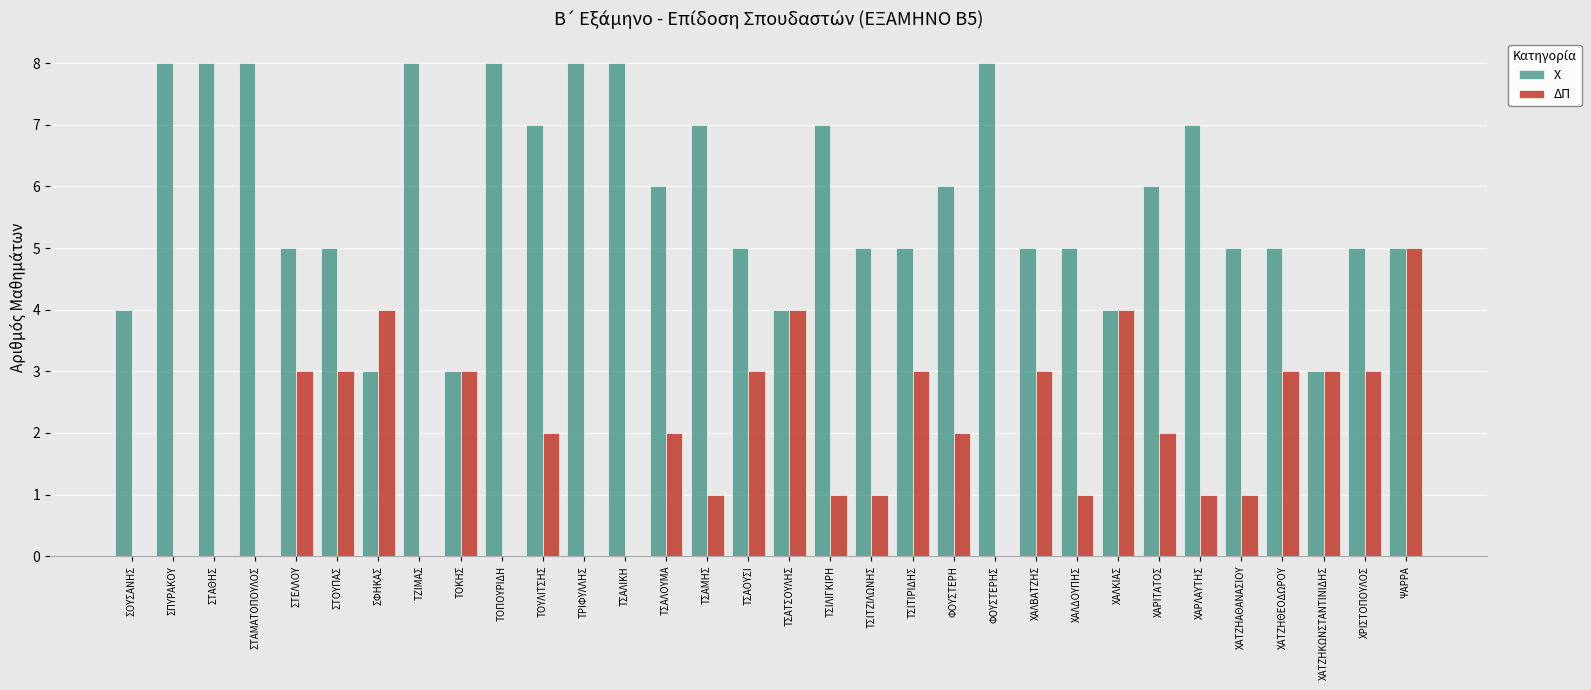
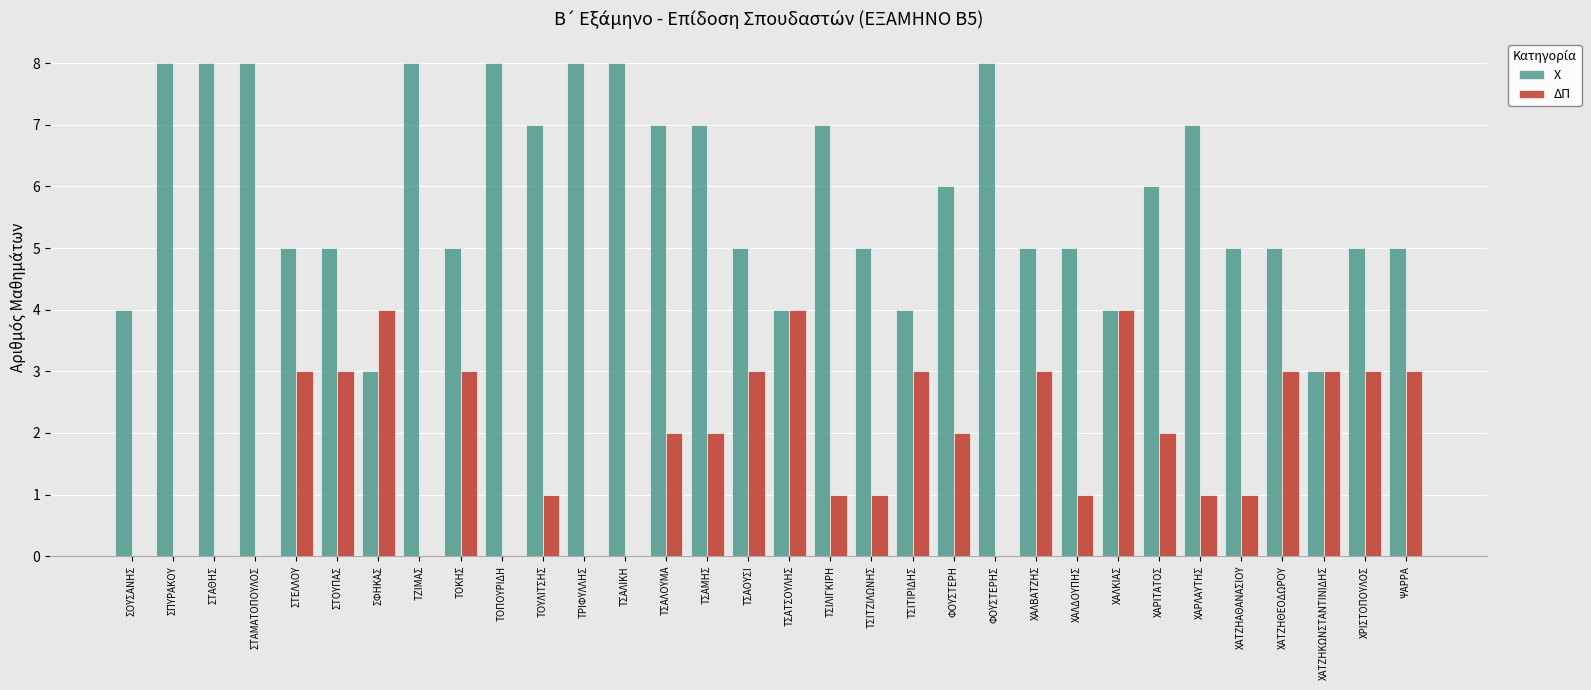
  {
    "Χ": {
      "ΣΟΥΣΑΝΗΣ": 4,
      "ΣΠΥΡΑΚΟΥ": 8,
      "ΣΤΑΘΗΣ": 8,
      "ΣΤΑΜΑΤΟΠΟΥΛΟΣ": 8,
      "ΣΤΕΛΛΟΥ": 5,
      "ΣΤΟΥΠΑΣ": 5,
      "ΣΦΗΚΑΣ": 3,
      "ΤΖΙΜΑΣ": 8,
-     "ΤΟΚΗΣ": 3,
+     "ΤΟΚΗΣ": 5,
      "ΤΟΠΟΥΡΙΔΗ": 8,
      "ΤΟΥΛΙΤΣΗΣ": 7,
      "ΤΡΙΦΥΛΛΗΣ": 8,
      "ΤΣΑΛΙΚΗ": 8,
-     "ΤΣΑΛΟΥΜΑ": 6,
+     "ΤΣΑΛΟΥΜΑ": 7,
      "ΤΣΑΜΗΣ": 7,
      "ΤΣΑΟΥΣΙ": 5,
      "ΤΣΑΤΣΟΥΛΗΣ": 4,
      "ΤΣΙΛΙΓΚΙΡΗ": 7,
      "ΤΣΙΤΖΙΛΩΝΗΣ": 5,
-     "ΤΣΙΤΙΡΙΔΗΣ": 5,
+     "ΤΣΙΤΙΡΙΔΗΣ": 4,
      "ΦΟΥΣΤΕΡΗ": 6,
      "ΦΟΥΣΤΕΡΗΣ": 8,
      "ΧΑΛΒΑΤΖΗΣ": 5,
      "ΧΑΛΔΟΥΠΗΣ": 5,
      "ΧΑΛΚΙΑΣ": 4,
      "ΧΑΡΙΤΑΤΟΣ": 6,
      "ΧΑΡΛΑΥΤΗΣ": 7,
      "ΧΑΤΖΗΑΘΑΝΑΣΙΟΥ": 5,
      "ΧΑΤΖΗΘΕΟΔΩΡΟΥ": 5,
      "ΧΑΤΖΗΚΩΝΣΤΑΝΤΙΝΙΔΗΣ": 3,
      "ΧΡΙΣΤΟΠΟΥΛΟΣ": 5,
      "ΨΑΡΡΑ": 5
    },
    "ΔΠ": {
      "ΣΟΥΣΑΝΗΣ": 0,
      "ΣΠΥΡΑΚΟΥ": 0,
      "ΣΤΑΘΗΣ": 0,
      "ΣΤΑΜΑΤΟΠΟΥΛΟΣ": 0,
      "ΣΤΕΛΛΟΥ": 3,
      "ΣΤΟΥΠΑΣ": 3,
      "ΣΦΗΚΑΣ": 4,
      "ΤΖΙΜΑΣ": 0,
      "ΤΟΚΗΣ": 3,
      "ΤΟΠΟΥΡΙΔΗ": 0,
-     "ΤΟΥΛΙΤΣΗΣ": 2,
+     "ΤΟΥΛΙΤΣΗΣ": 1,
      "ΤΡΙΦΥΛΛΗΣ": 0,
      "ΤΣΑΛΙΚΗ": 0,
      "ΤΣΑΛΟΥΜΑ": 2,
-     "ΤΣΑΜΗΣ": 1,
+     "ΤΣΑΜΗΣ": 2,
      "ΤΣΑΟΥΣΙ": 3,
      "ΤΣΑΤΣΟΥΛΗΣ": 4,
      "ΤΣΙΛΙΓΚΙΡΗ": 1,
      "ΤΣΙΤΖΙΛΩΝΗΣ": 1,
      "ΤΣΙΤΙΡΙΔΗΣ": 3,
      "ΦΟΥΣΤΕΡΗ": 2,
      "ΦΟΥΣΤΕΡΗΣ": 0,
      "ΧΑΛΒΑΤΖΗΣ": 3,
      "ΧΑΛΔΟΥΠΗΣ": 1,
      "ΧΑΛΚΙΑΣ": 4,
      "ΧΑΡΙΤΑΤΟΣ": 2,
      "ΧΑΡΛΑΥΤΗΣ": 1,
      "ΧΑΤΖΗΑΘΑΝΑΣΙΟΥ": 1,
      "ΧΑΤΖΗΘΕΟΔΩΡΟΥ": 3,
      "ΧΑΤΖΗΚΩΝΣΤΑΝΤΙΝΙΔΗΣ": 3,
      "ΧΡΙΣΤΟΠΟΥΛΟΣ": 3,
-     "ΨΑΡΡΑ": 5
+     "ΨΑΡΡΑ": 3
    }
  }
